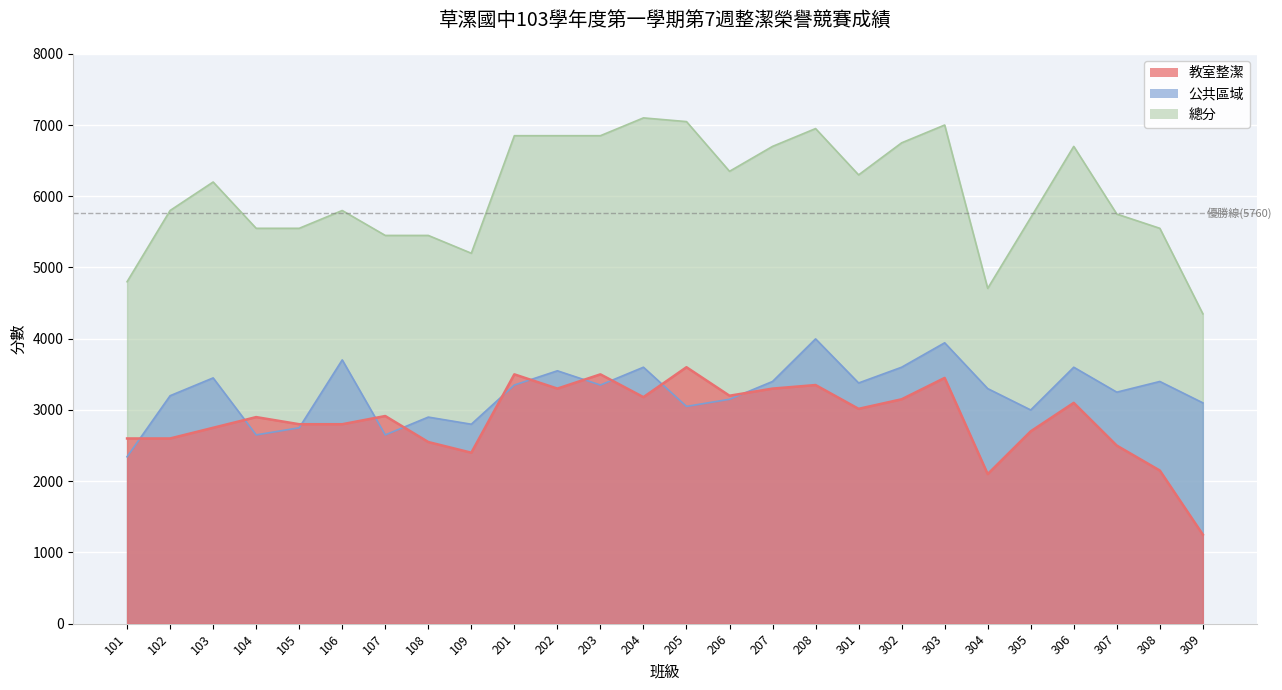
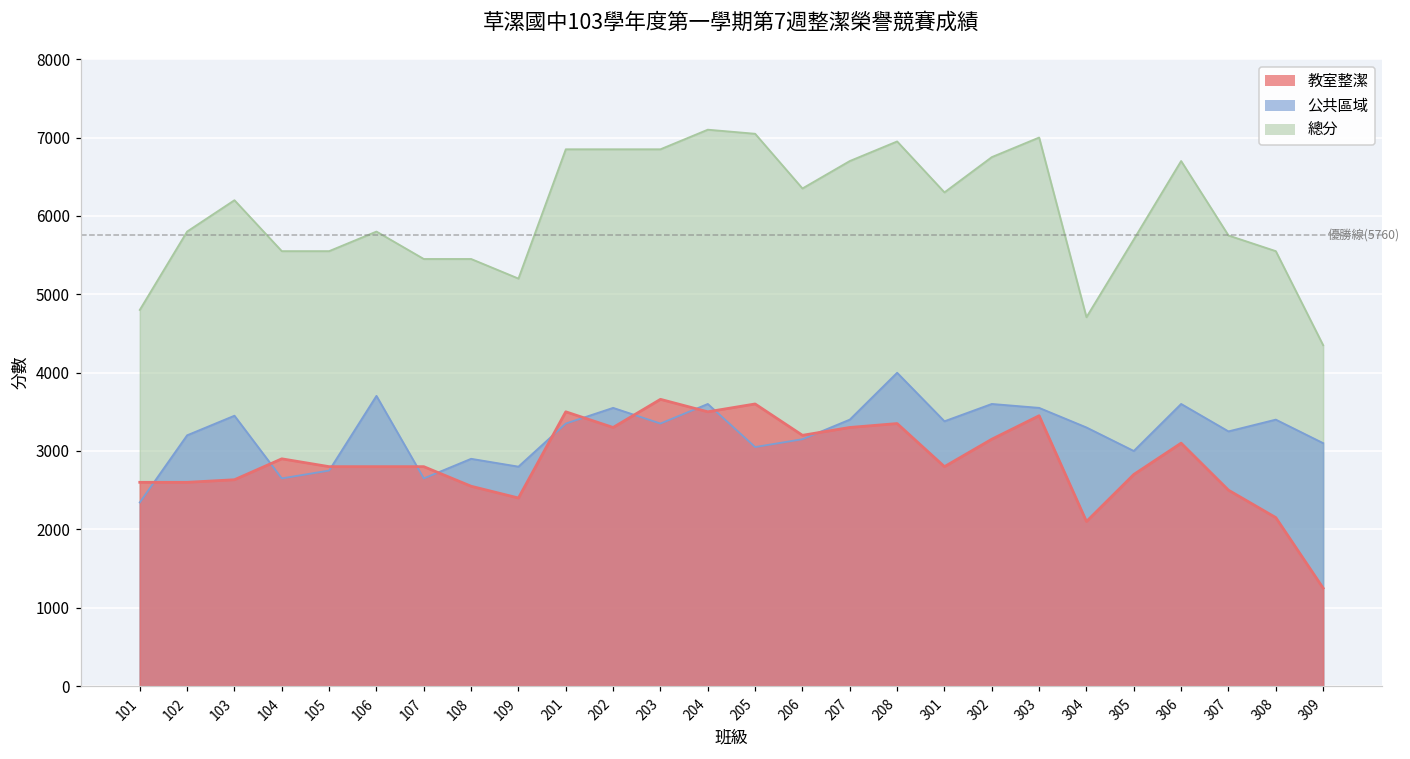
  {
    "總分": {
      "101": 4800,
      "102": 5800,
      "103": 6200,
      "104": 5600,
      "105": 5600,
      "106": 5800,
      "107": 5500,
      "108": 5500,
      "109": 5200,
      "201": 6900,
      "202": 6900,
      "203": 6900,
      "204": 7100,
      "205": 7000,
      "206": 6400,
      "207": 6700,
      "208": 7000,
      "301": 6300,
      "302": 6800,
      "303": 7000,
      "304": 4700,
      "305": 5700,
      "306": 6700,
      "307": 5800,
      "308": 5600,
      "309": 4400
    },
    "公共區域": {
      "101": 2300,
      "102": 3200,
      "103": 3500,
      "104": 2700,
      "105": 2800,
      "106": 3700,
      "107": 2700,
      "108": 2900,
      "109": 2800,
      "201": 3400,
      "202": 3600,
      "203": 3400,
      "204": 3600,
      "205": 3100,
      "206": 3200,
      "207": 3400,
      "208": 4000,
      "301": 3400,
      "302": 3600,
-     "303": 3900,
+     "303": 3600,
      "304": 3300,
      "305": 3000,
      "306": 3600,
      "307": 3300,
      "308": 3400,
      "309": 3100
    },
    "教室整潔": {
      "101": 2600,
      "102": 2600,
-     "103": 2800,
+     "103": 2600,
      "104": 2900,
      "105": 2800,
      "106": 2800,
-     "107": 2900,
+     "107": 2800,
      "108": 2600,
      "109": 2400,
      "201": 3500,
      "202": 3300,
-     "203": 3500,
-     "204": 3200,
+     "203": 3700,
+     "204": 3500,
      "205": 3600,
      "206": 3200,
      "207": 3300,
      "208": 3400,
-     "301": 3000,
+     "301": 2800,
      "302": 3200,
      "303": 3500,
      "304": 2100,
      "305": 2700,
      "306": 3100,
      "307": 2500,
      "308": 2200,
      "309": 1300
    }
  }
